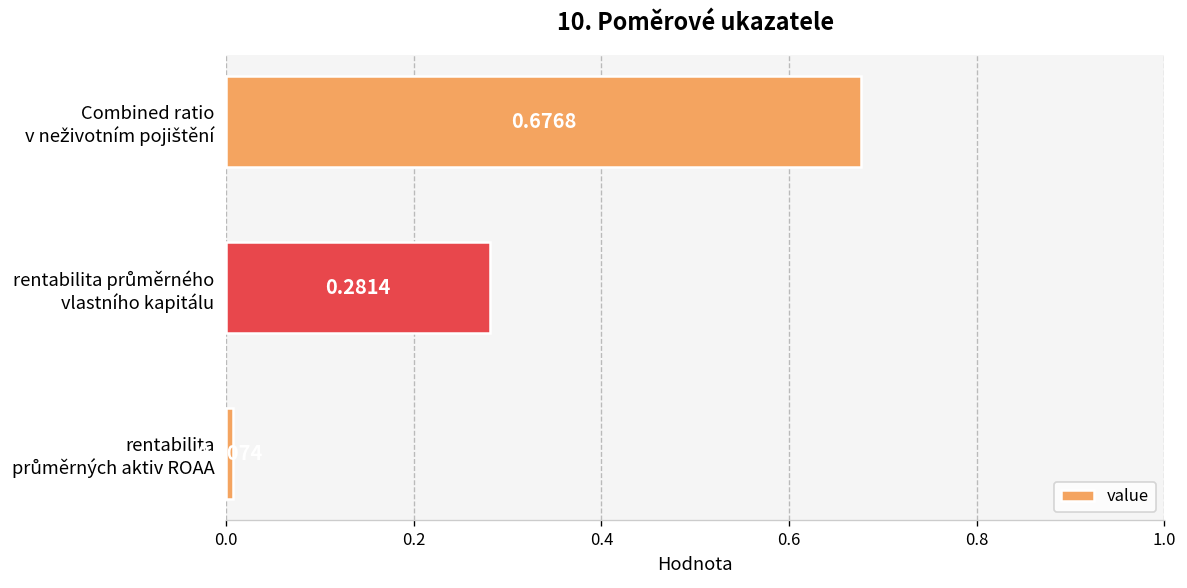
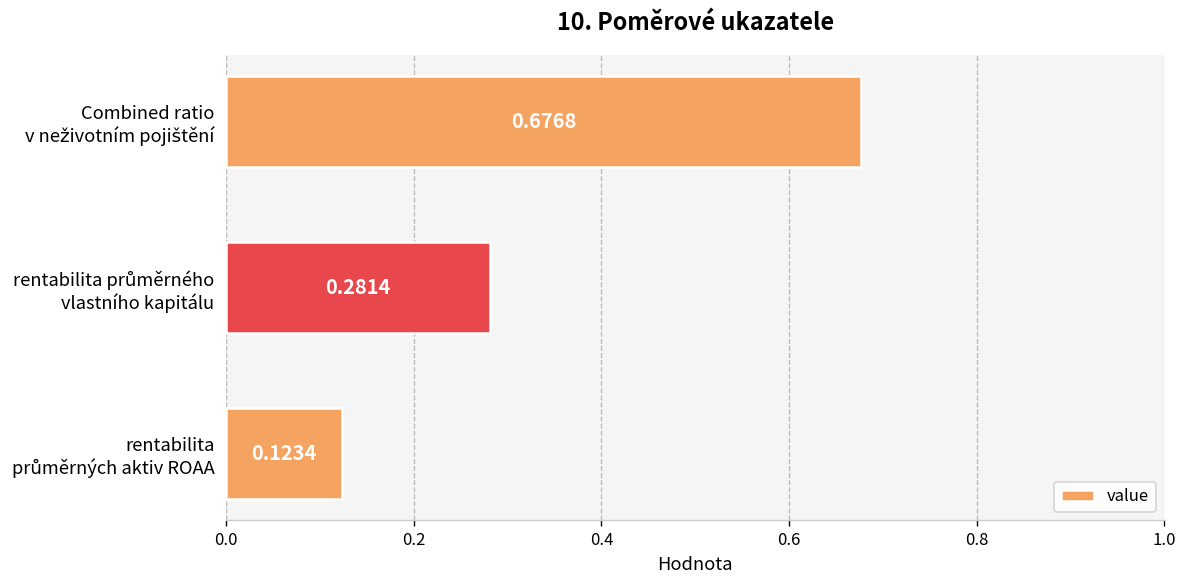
  {
-   "rentabilita průměrných aktiv ROAA": 0.01
+   "rentabilita průměrných aktiv ROAA": 0.12
  }
